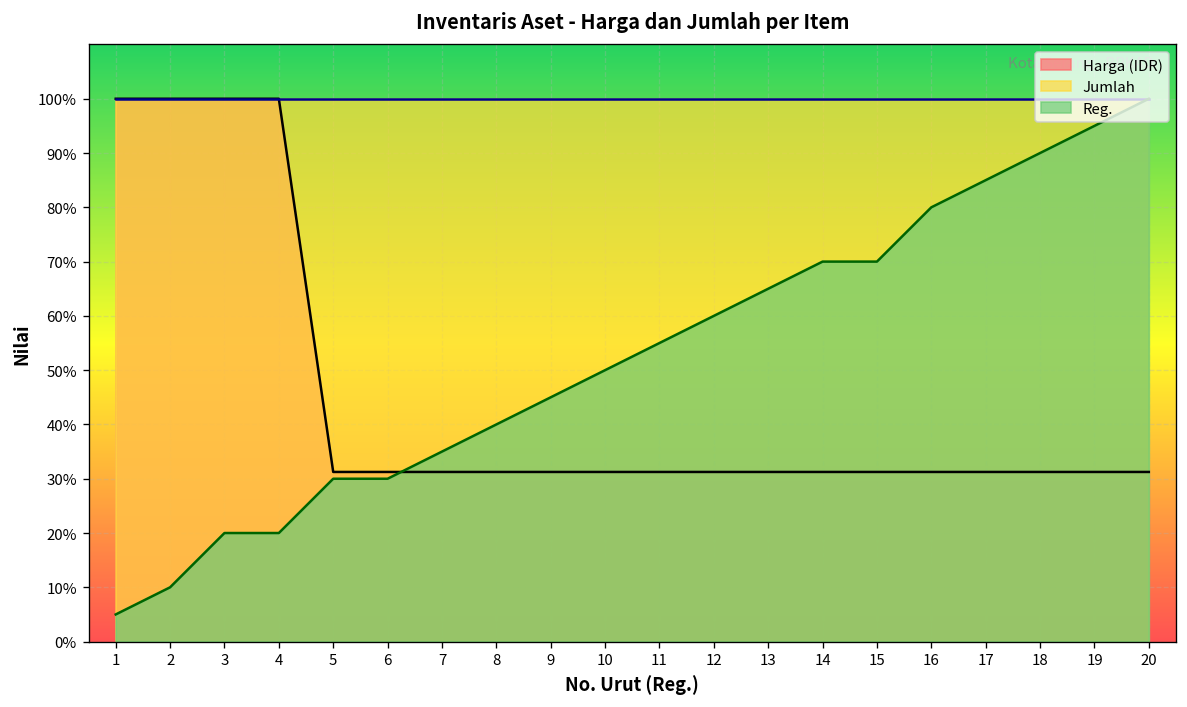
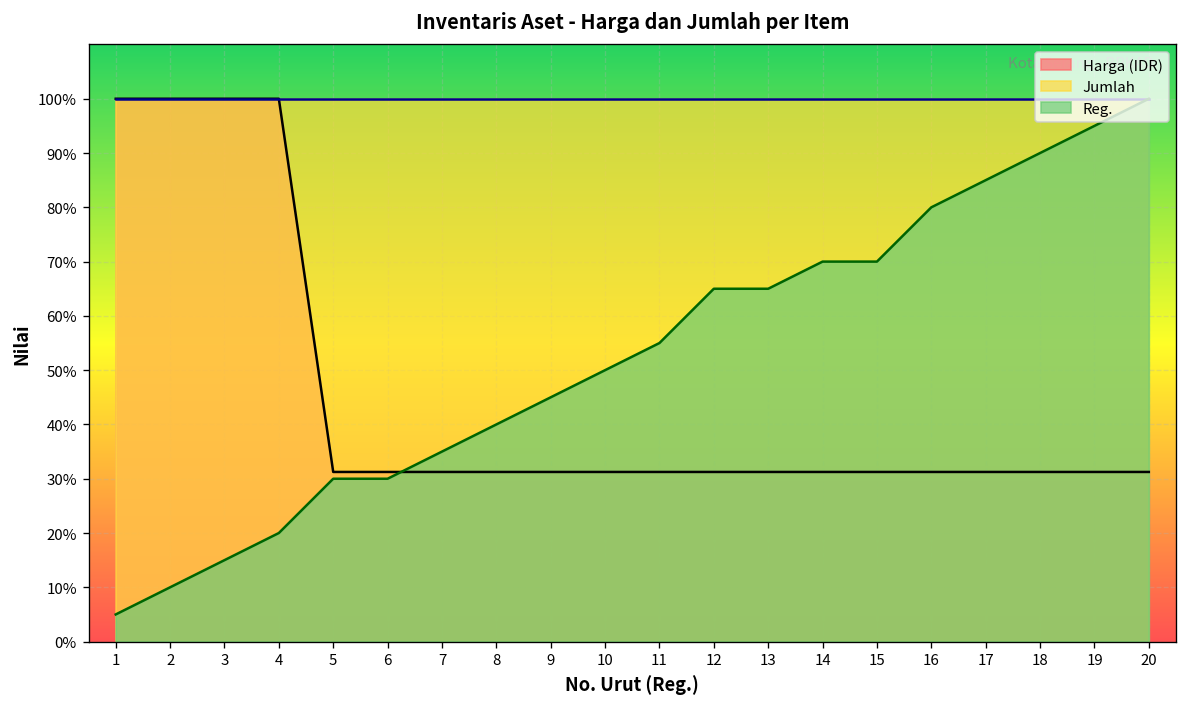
  {
    "Harga (IDR)": {
      "5": "31%",
      "6": "31%",
      "7": "31%",
      "8": "31%",
      "9": "31%",
      "10": "31%",
      "11": "31%",
      "12": "31%",
      "13": "31%",
      "14": "31%",
      "15": "31%",
      "16": "31%",
      "17": "31%",
      "18": "31%",
      "19": "31%",
      "20": "31%"
    },
    "Jumlah": {
      "5": "100%",
      "6": "100%",
      "7": "100%",
      "8": "100%",
      "9": "100%",
      "10": "100%",
      "11": "100%",
      "12": "100%",
      "13": "100%",
      "14": "100%",
      "15": "100%",
      "16": "100%",
      "17": "100%"
    },
    "Reg.": {
      "1": "5%",
      "2": "10%",
-     "3": "20%",
+     "3": "15%",
      "4": "20%",
      "5": "30%",
      "6": "30%",
      "7": "35%",
      "8": "40%",
      "9": "45%",
      "10": "50%",
      "11": "55%",
-     "12": "60%",
+     "12": "65%",
      "13": "65%",
      "14": "70%",
      "15": "70%",
      "16": "80%",
      "17": "85%",
      "18": "90%"
    }
  }
